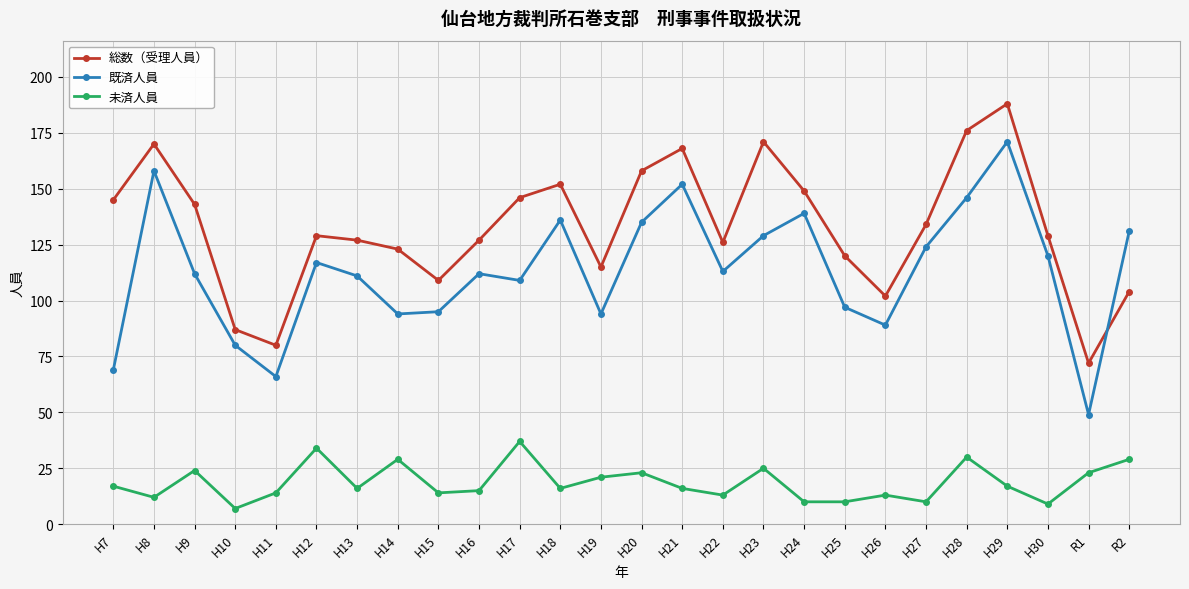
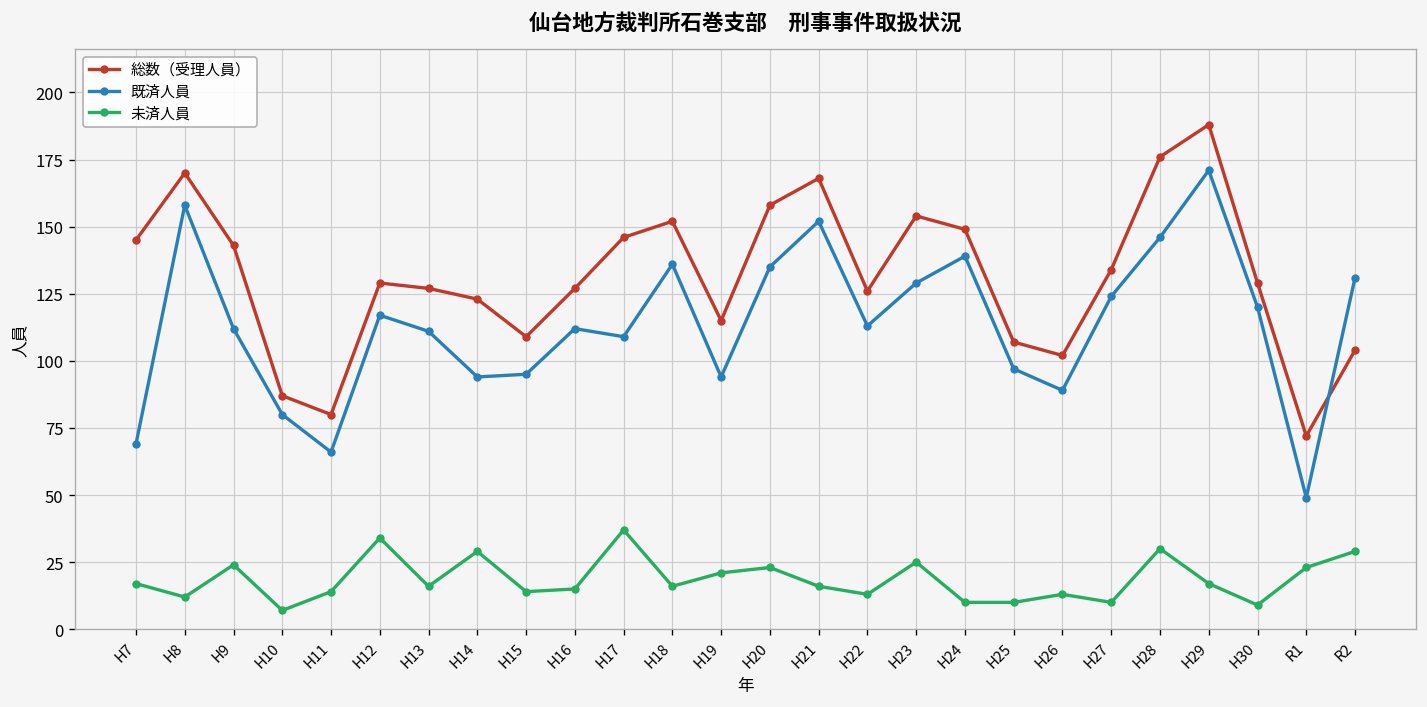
  {
    "総数（受理人員）": {
      "H7": 145,
      "H8": 170,
      "H9": 143,
      "H10": 87,
      "H11": 80,
      "H12": 129,
      "H13": 127,
      "H14": 123,
      "H15": 109,
      "H16": 127,
      "H17": 146,
      "H18": 152,
      "H19": 115,
      "H20": 158,
      "H21": 168,
      "H22": 126,
-     "H23": 171,
+     "H23": 154,
      "H24": 149,
-     "H25": 120,
+     "H25": 107,
      "H26": 102,
      "H27": 134,
      "H28": 176,
      "H29": 188,
      "H30": 129,
      "R1": 72,
      "R2": 104
    },
    "既済人員": {
      "H7": 69,
      "H8": 158,
      "H9": 112,
      "H10": 80,
      "H11": 66,
      "H12": 117,
      "H13": 111,
      "H14": 94,
      "H15": 95,
      "H16": 112,
      "H17": 109,
      "H18": 136,
      "H19": 94,
      "H20": 135,
      "H21": 152,
      "H22": 113,
      "H23": 129,
      "H24": 139,
      "H25": 97,
      "H26": 89,
      "H27": 124,
      "H28": 146,
      "H29": 171,
      "H30": 120,
      "R1": 49,
      "R2": 131
    },
    "未済人員": {
      "H7": 17,
      "H8": 12,
      "H9": 24,
      "H10": 7,
      "H11": 14,
      "H12": 34,
      "H13": 16,
      "H14": 29,
      "H15": 14,
      "H16": 15,
      "H17": 37,
      "H18": 16,
      "H19": 21,
      "H20": 23,
      "H21": 16,
      "H22": 13,
      "H23": 25,
      "H24": 10,
      "H25": 10,
      "H26": 13,
      "H27": 10,
      "H28": 30,
      "H29": 17,
      "H30": 9,
      "R1": 23,
      "R2": 29
    }
  }
